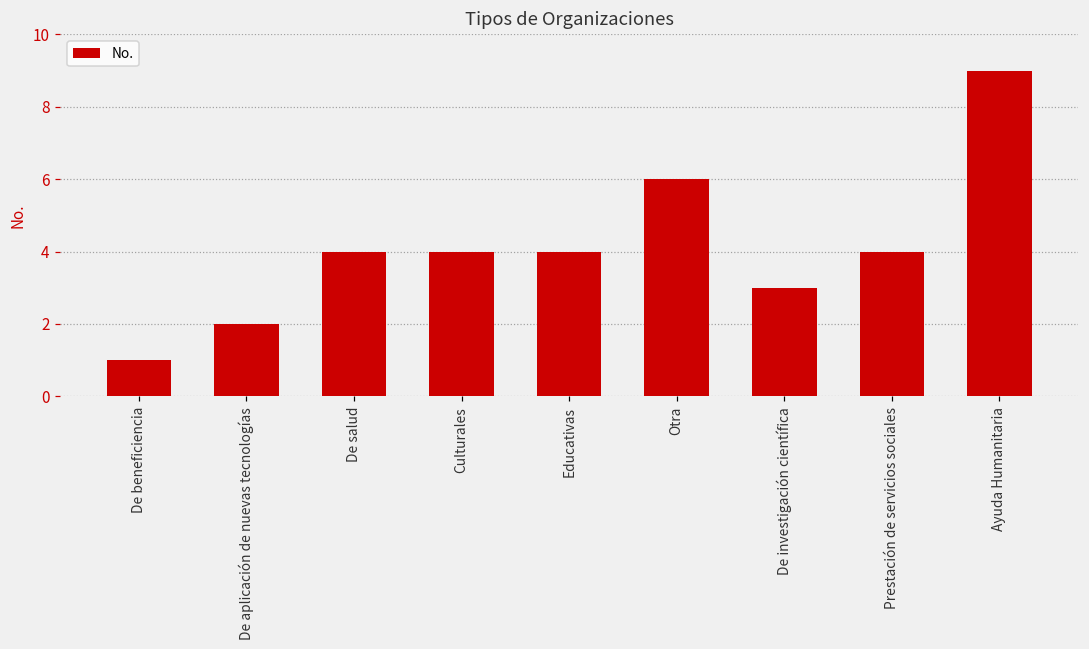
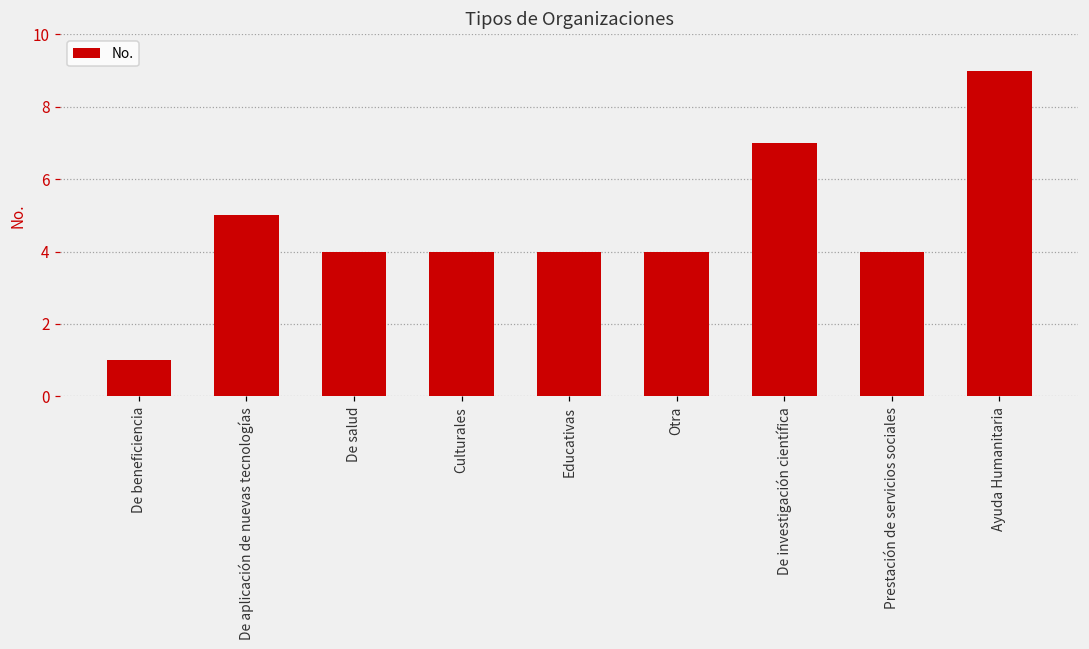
  {
    "De beneficiencia": 1,
-   "De aplicación de nuevas tecnologías": 2,
+   "De aplicación de nuevas tecnologías": 5,
    "De salud": 4,
    "Culturales": 4,
    "Educativas": 4,
-   "Otra": 6,
-   "De investigación científica": 3,
+   "Otra": 4,
+   "De investigación científica": 7,
    "Prestación de servicios sociales": 4,
    "Ayuda Humanitaria": 9
  }
